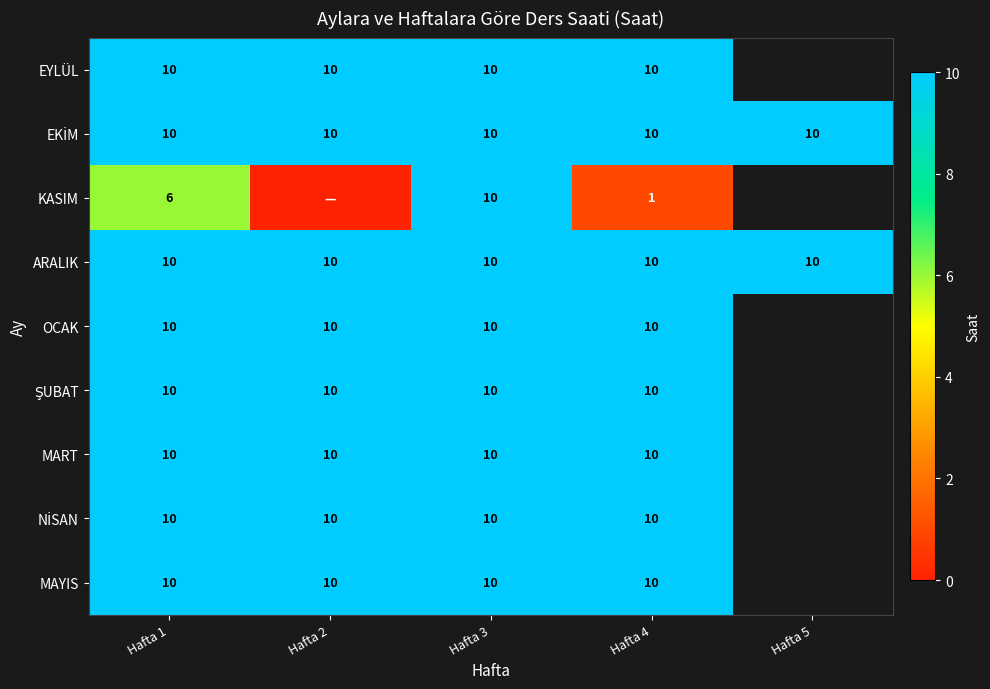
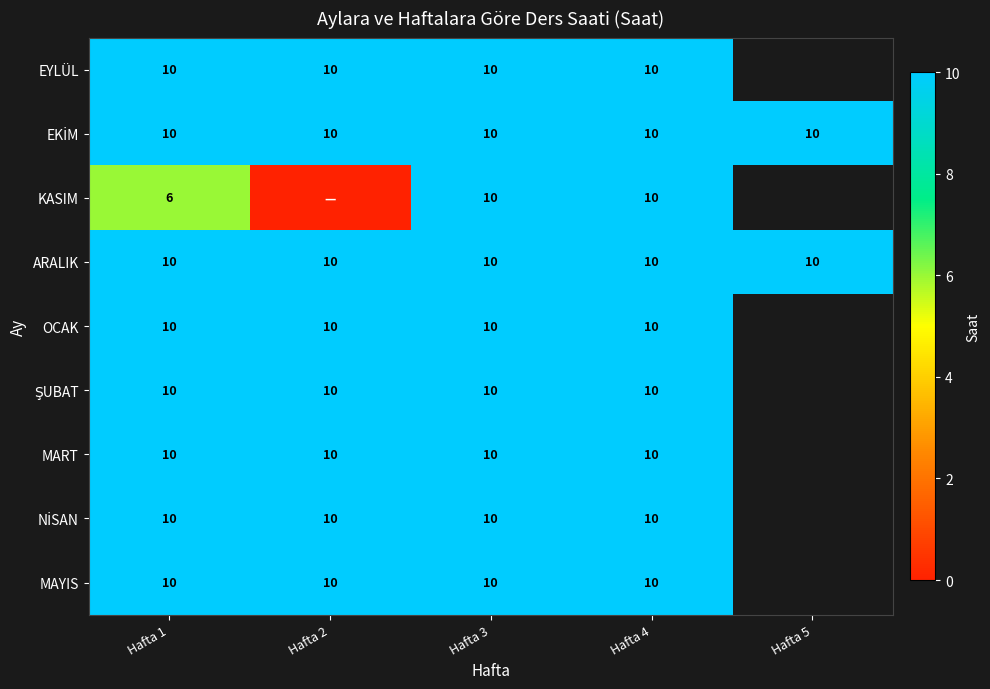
  {
    "EYLÜL": {
      "Hafta 1": 10,
      "Hafta 2": 10,
      "Hafta 3": 10,
      "Hafta 4": 10
    },
    "EKİM": {
      "Hafta 1": 10,
      "Hafta 2": 10,
      "Hafta 3": 10,
      "Hafta 4": 10,
      "Hafta 5": 10
    },
    "KASIM": {
      "Hafta 1": 6,
      "Hafta 3": 10,
-     "Hafta 4": 1
+     "Hafta 4": 10
    },
    "ARALIK": {
      "Hafta 1": 10,
      "Hafta 2": 10,
      "Hafta 3": 10,
      "Hafta 4": 10,
      "Hafta 5": 10
    },
    "OCAK": {
      "Hafta 1": 10,
      "Hafta 2": 10,
      "Hafta 3": 10,
      "Hafta 4": 10
    },
    "ŞUBAT": {
      "Hafta 1": 10,
      "Hafta 2": 10,
      "Hafta 3": 10,
      "Hafta 4": 10
    },
    "MART": {
      "Hafta 1": 10,
      "Hafta 2": 10,
      "Hafta 3": 10,
      "Hafta 4": 10
    },
    "NİSAN": {
      "Hafta 1": 10,
      "Hafta 2": 10,
      "Hafta 3": 10,
      "Hafta 4": 10
    },
    "MAYIS": {
      "Hafta 1": 10,
      "Hafta 2": 10,
      "Hafta 3": 10,
      "Hafta 4": 10
    }
  }
